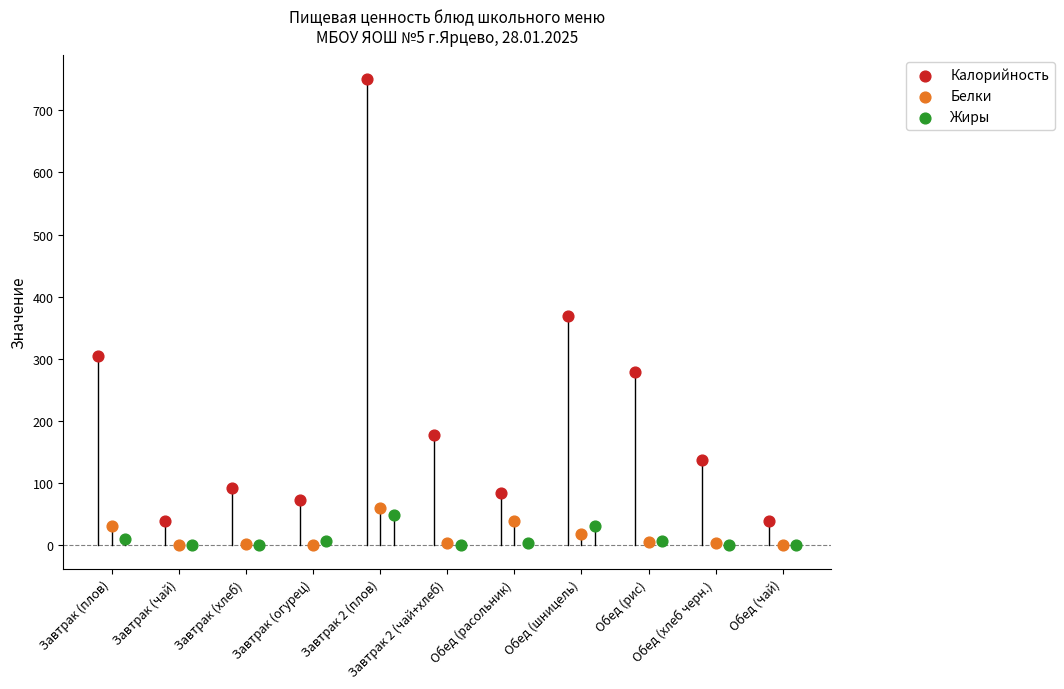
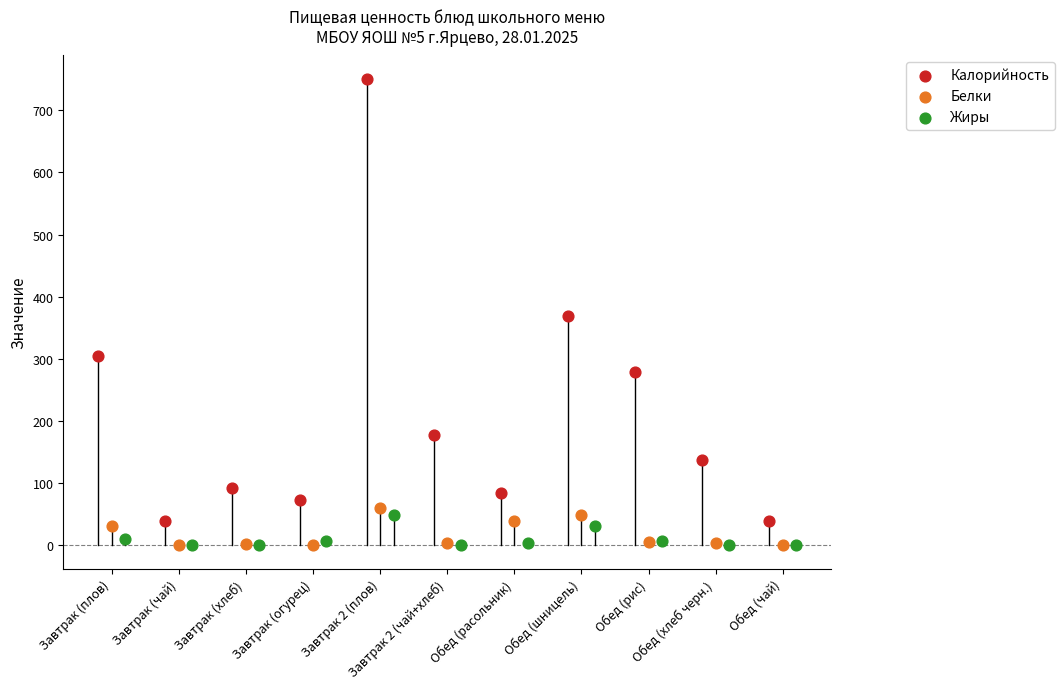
  {
    "Белки": {
-     "Обед (шницель)": 20
+     "Обед (шницель)": 50
    }
  }
